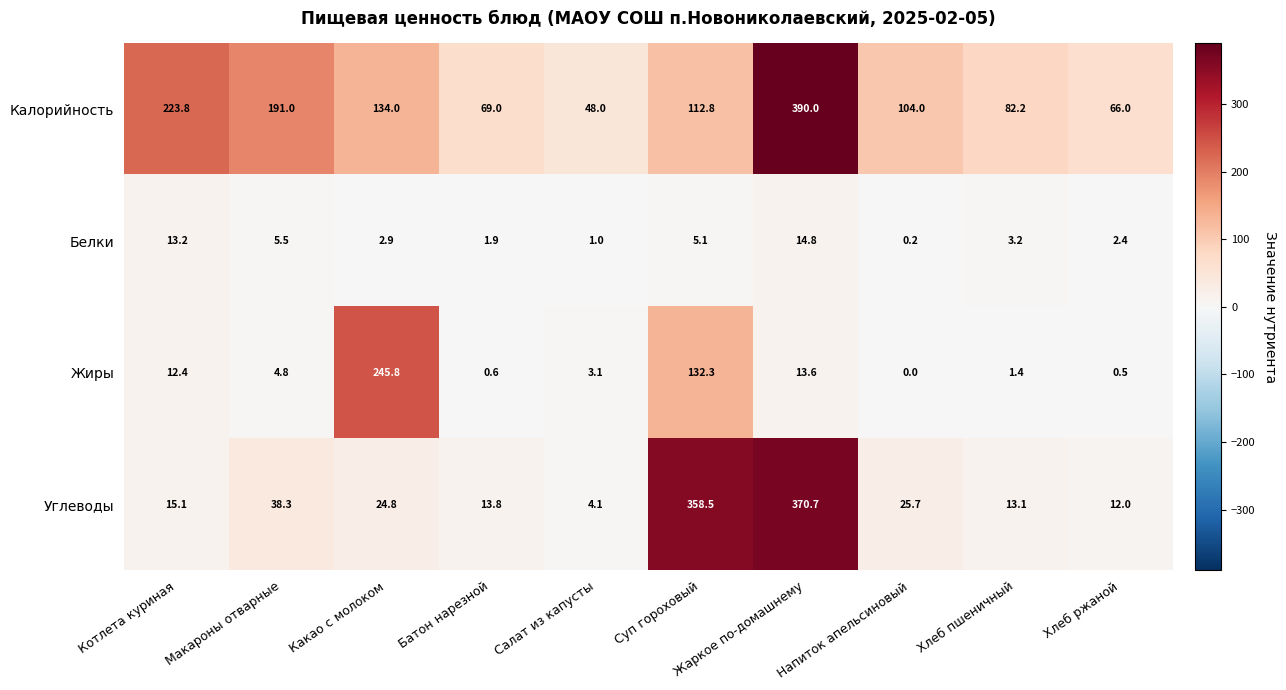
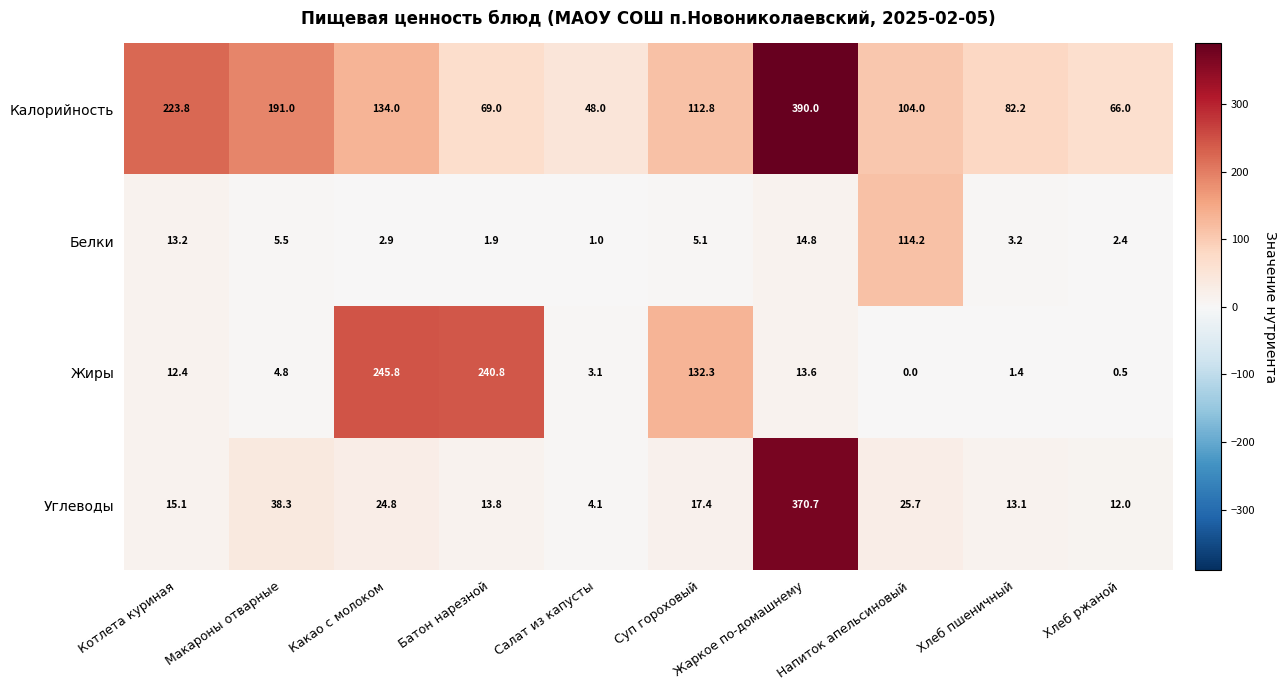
  {
    "Калорийность": {
      "Котлета куриная": 223.8,
      "Макароны отварные": 191.0,
      "Какао с молоком": 134.0,
      "Батон нарезной": 69.0,
      "Салат из капусты": 48.0,
      "Суп гороховый": 112.8,
      "Жаркое по-домашнему": 390.0,
      "Напиток апельсиновый": 104.0,
      "Хлеб пшеничный": 82.2,
      "Хлеб ржаной": 66.0
    },
    "Белки": {
      "Котлета куриная": 13.2,
      "Макароны отварные": 5.5,
      "Какао с молоком": 2.9,
      "Батон нарезной": 1.9,
      "Салат из капусты": 1.0,
      "Суп гороховый": 5.1,
      "Жаркое по-домашнему": 14.8,
-     "Напиток апельсиновый": 0.2,
+     "Напиток апельсиновый": 114.2,
      "Хлеб пшеничный": 3.2,
      "Хлеб ржаной": 2.4
    },
    "Жиры": {
      "Котлета куриная": 12.4,
      "Макароны отварные": 4.8,
      "Какао с молоком": 245.8,
-     "Батон нарезной": 0.6,
+     "Батон нарезной": 240.8,
      "Салат из капусты": 3.1,
      "Суп гороховый": 132.3,
      "Жаркое по-домашнему": 13.6,
      "Напиток апельсиновый": 0.0,
      "Хлеб пшеничный": 1.4,
      "Хлеб ржаной": 0.5
    },
    "Углеводы": {
      "Котлета куриная": 15.1,
      "Макароны отварные": 38.3,
      "Какао с молоком": 24.8,
      "Батон нарезной": 13.8,
      "Салат из капусты": 4.1,
-     "Суп гороховый": 358.5,
+     "Суп гороховый": 17.4,
      "Жаркое по-домашнему": 370.7,
      "Напиток апельсиновый": 25.7,
      "Хлеб пшеничный": 13.1,
      "Хлеб ржаной": 12.0
    }
  }
